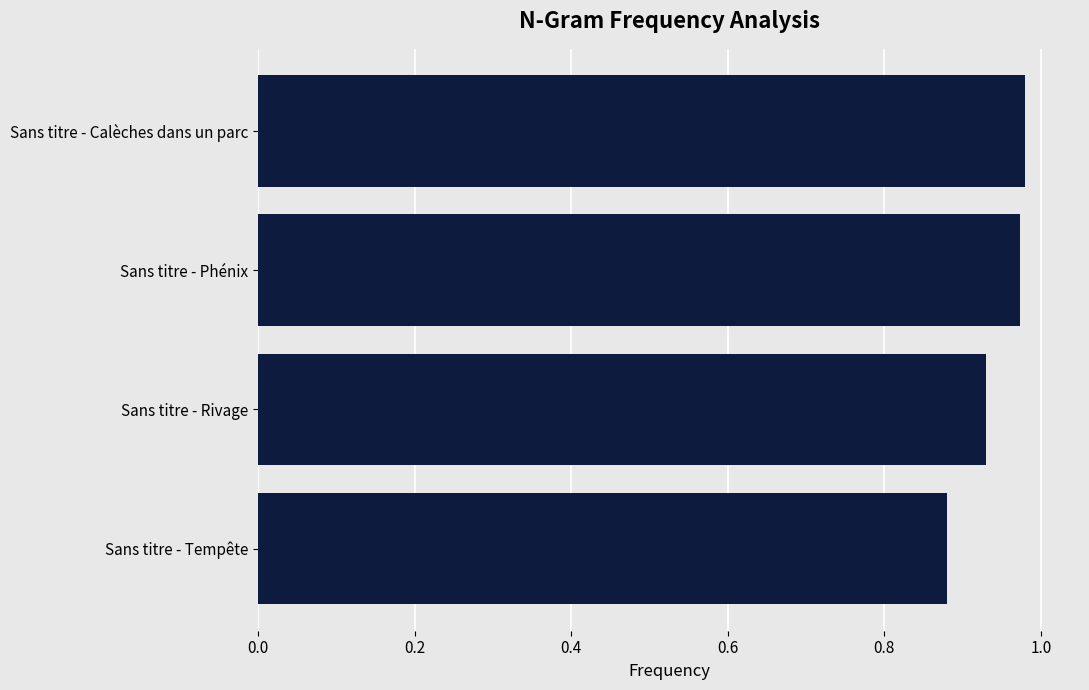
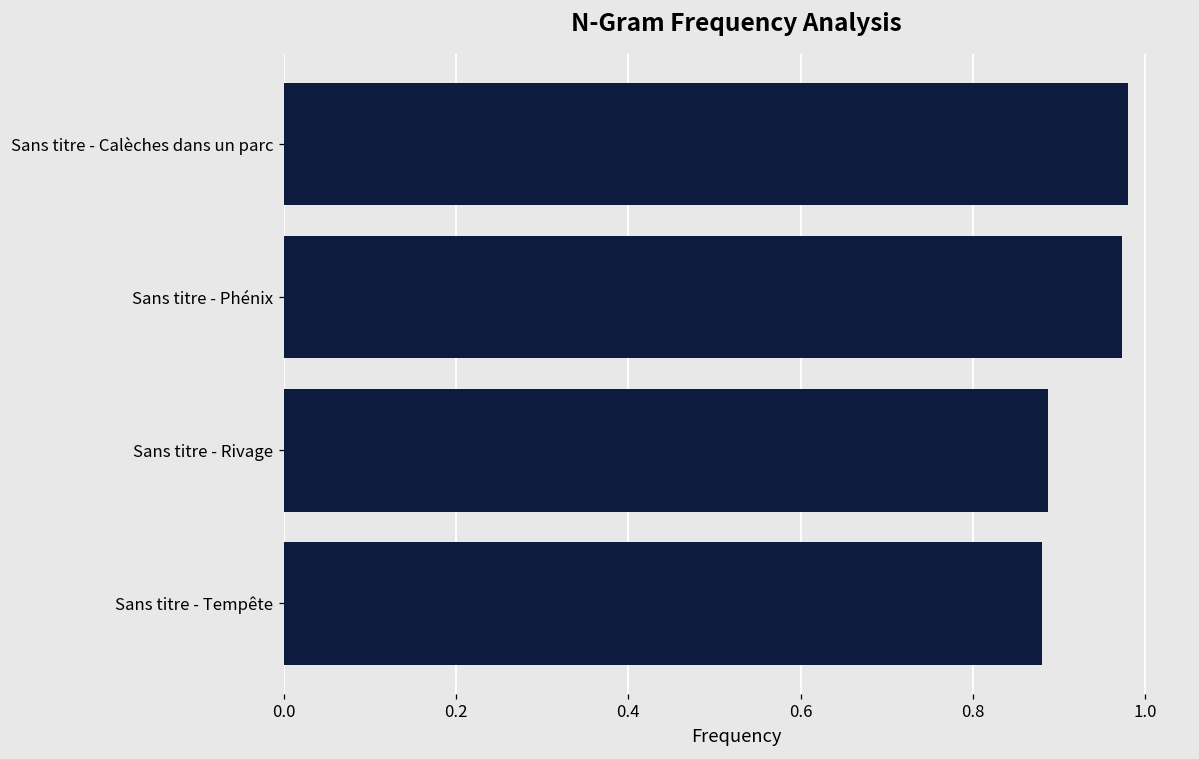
  {
    "Sans titre - Calèches dans un parc": 0.98,
    "Sans titre - Phénix": 0.97,
-   "Sans titre - Rivage": 0.93,
+   "Sans titre - Rivage": 0.89,
    "Sans titre - Tempête": 0.88
  }
